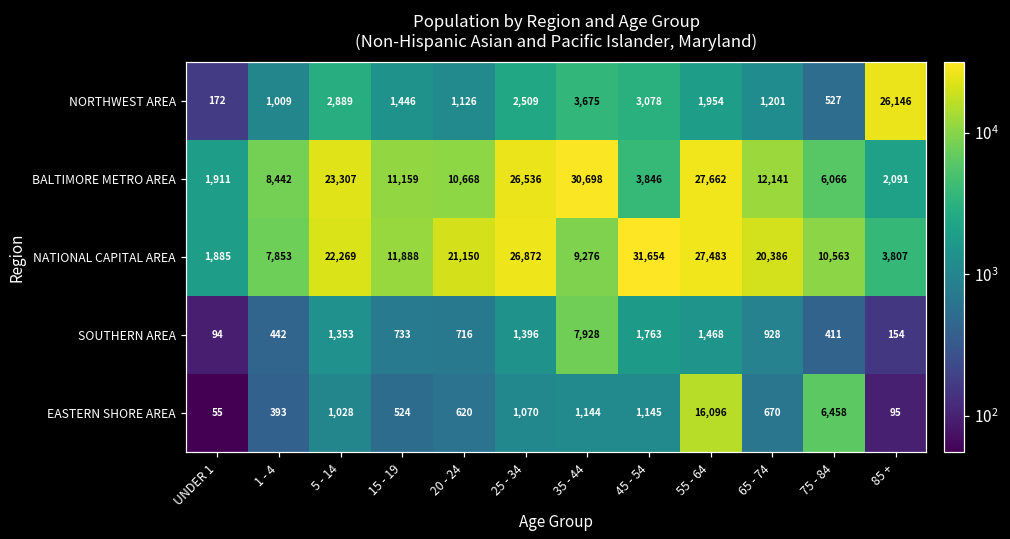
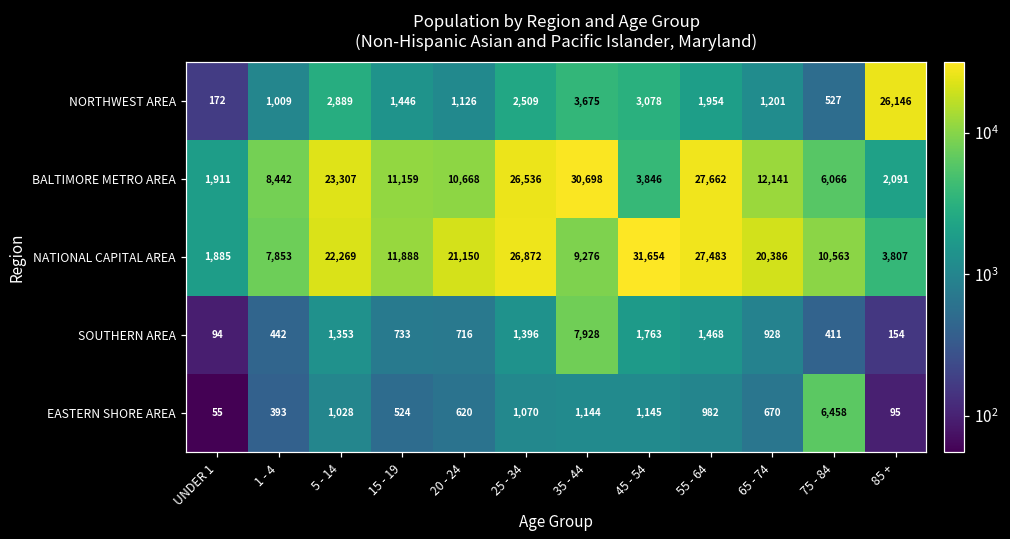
  {
    "NORTHWEST AREA": {
      "UNDER 1": "172",
      "1 - 4": "1,009",
      "5 - 14": "2,889",
      "15 - 19": "1,446",
      "20 - 24": "1,126",
      "25 - 34": "2,509",
      "35 - 44": "3,675",
      "45 - 54": "3,078",
      "55 - 64": "1,954",
      "65 - 74": "1,201",
      "75 - 84": "527",
      "85 +": "26,146"
    },
    "BALTIMORE METRO AREA": {
      "UNDER 1": "1,911",
      "1 - 4": "8,442",
      "5 - 14": "23,307",
      "15 - 19": "11,159",
      "20 - 24": "10,668",
      "25 - 34": "26,536",
      "35 - 44": "30,698",
      "45 - 54": "3,846",
      "55 - 64": "27,662",
      "65 - 74": "12,141",
      "75 - 84": "6,066",
      "85 +": "2,091"
    },
    "NATIONAL CAPITAL AREA": {
      "UNDER 1": "1,885",
      "1 - 4": "7,853",
      "5 - 14": "22,269",
      "15 - 19": "11,888",
      "20 - 24": "21,150",
      "25 - 34": "26,872",
      "35 - 44": "9,276",
      "45 - 54": "31,654",
      "55 - 64": "27,483",
      "65 - 74": "20,386",
      "75 - 84": "10,563",
      "85 +": "3,807"
    },
    "SOUTHERN AREA": {
      "UNDER 1": "94",
      "1 - 4": "442",
      "5 - 14": "1,353",
      "15 - 19": "733",
      "20 - 24": "716",
      "25 - 34": "1,396",
      "35 - 44": "7,928",
      "45 - 54": "1,763",
      "55 - 64": "1,468",
      "65 - 74": "928",
      "75 - 84": "411",
      "85 +": "154"
    },
    "EASTERN SHORE AREA": {
      "UNDER 1": "55",
      "1 - 4": "393",
      "5 - 14": "1,028",
      "15 - 19": "524",
      "20 - 24": "620",
      "25 - 34": "1,070",
      "35 - 44": "1,144",
      "45 - 54": "1,145",
-     "55 - 64": "16,096",
+     "55 - 64": "982",
      "65 - 74": "670",
      "75 - 84": "6,458",
      "85 +": "95"
    }
  }
